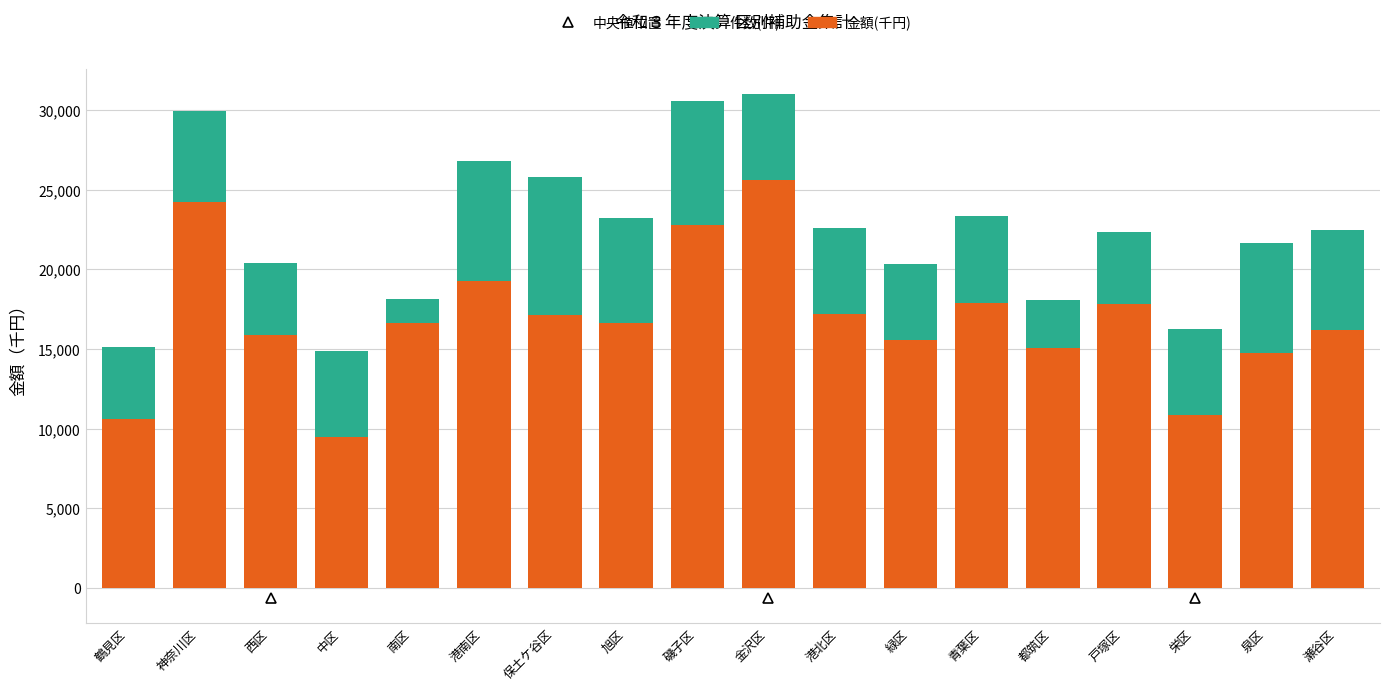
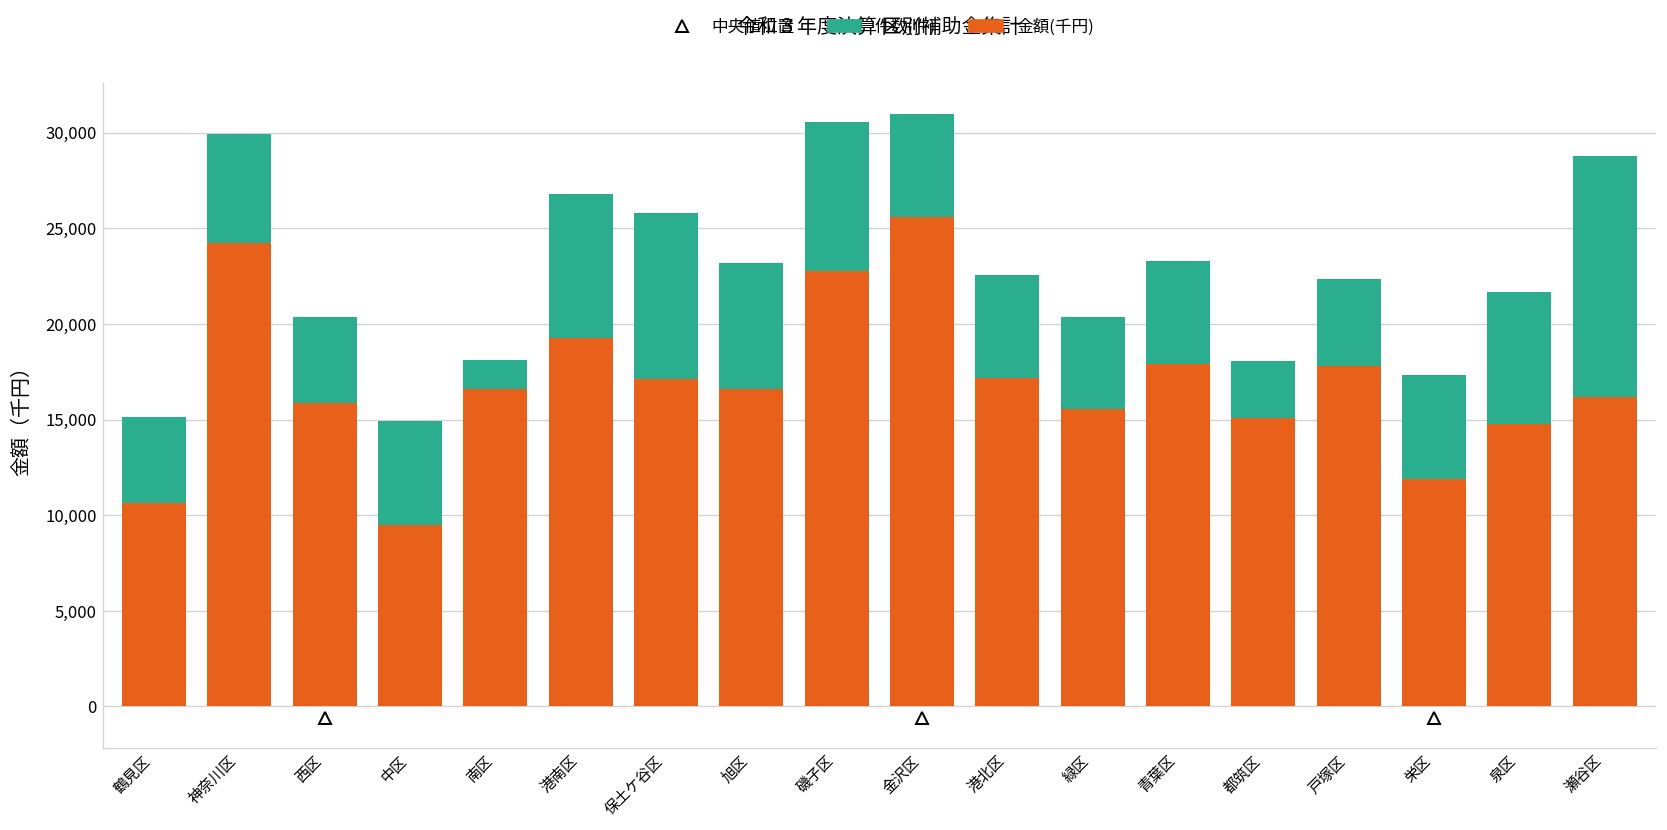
  {
    "金額(千円)": {
      "鶴見区": "10,600",
      "神奈川区": "24,200",
      "西区": "15,900",
      "中区": "9,500",
      "南区": "16,600",
      "港南区": "19,300",
      "保土ケ谷区": "17,100",
      "旭区": "16,600",
      "磯子区": "22,800",
      "金沢区": "25,600",
      "港北区": "17,200",
      "緑区": "15,600",
      "青葉区": "17,900",
      "都筑区": "15,100",
      "戸塚区": "17,800",
-     "栄区": "10,800",
+     "栄区": "11,900",
      "泉区": "14,800",
      "瀬谷区": "16,200"
    },
    "件数(件)": {
      "鶴見区": "4,500",
      "神奈川区": "5,700",
      "西区": "4,500",
      "中区": "5,400",
      "南区": "1,500",
      "港南区": "7,500",
      "保土ケ谷区": "8,700",
      "旭区": "6,600",
      "磯子区": "7,800",
      "金沢区": "5,400",
      "港北区": "5,400",
      "緑区": "4,800",
      "青葉区": "5,400",
      "都筑区": "3,000",
      "戸塚区": "4,500",
      "栄区": "5,400",
      "泉区": "6,900",
-     "瀬谷区": "6,300"
+     "瀬谷区": "12,600"
    }
  }
